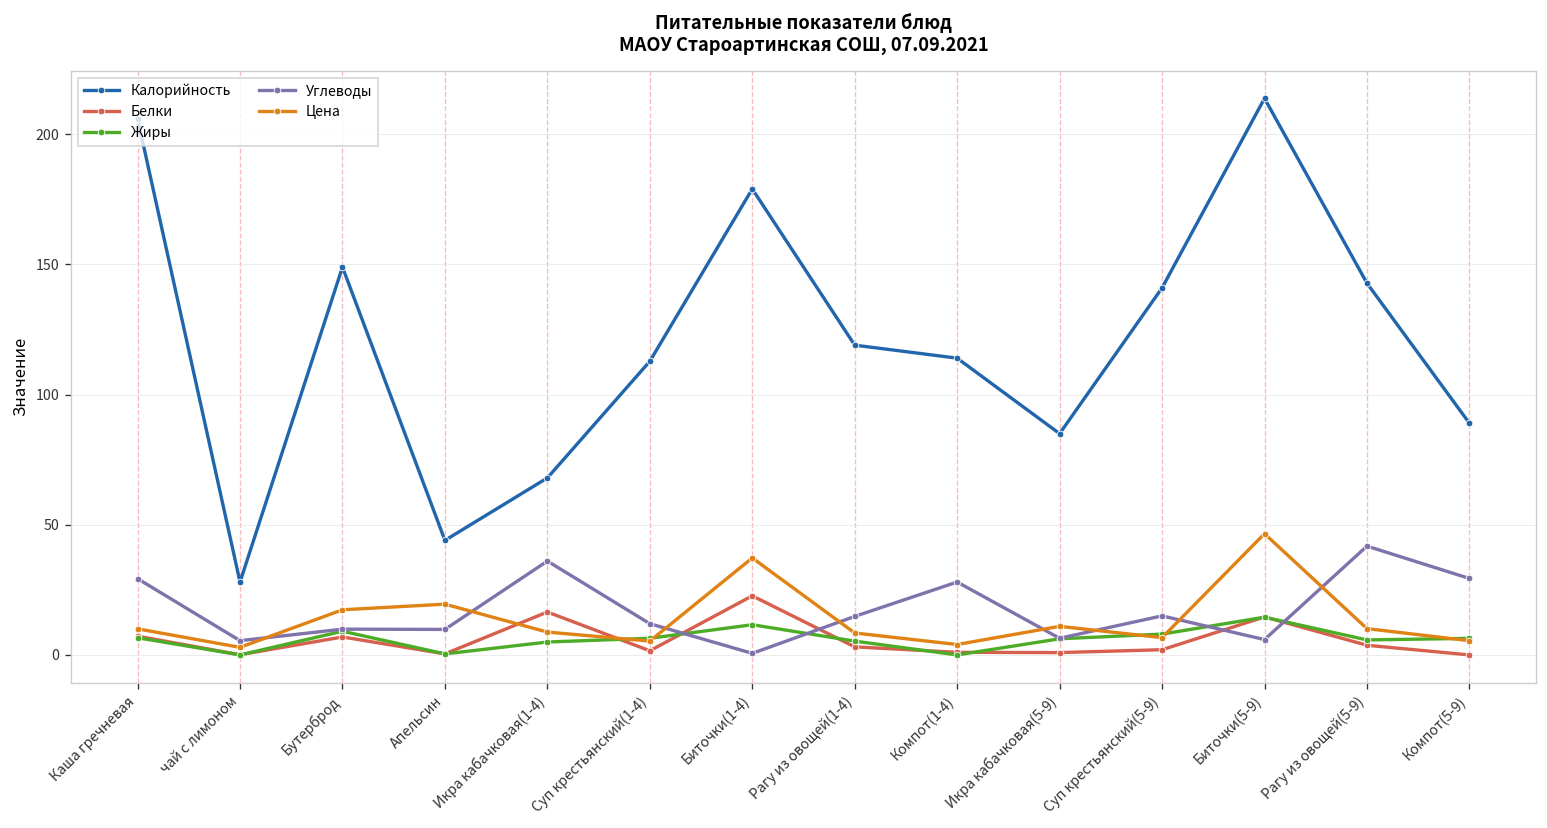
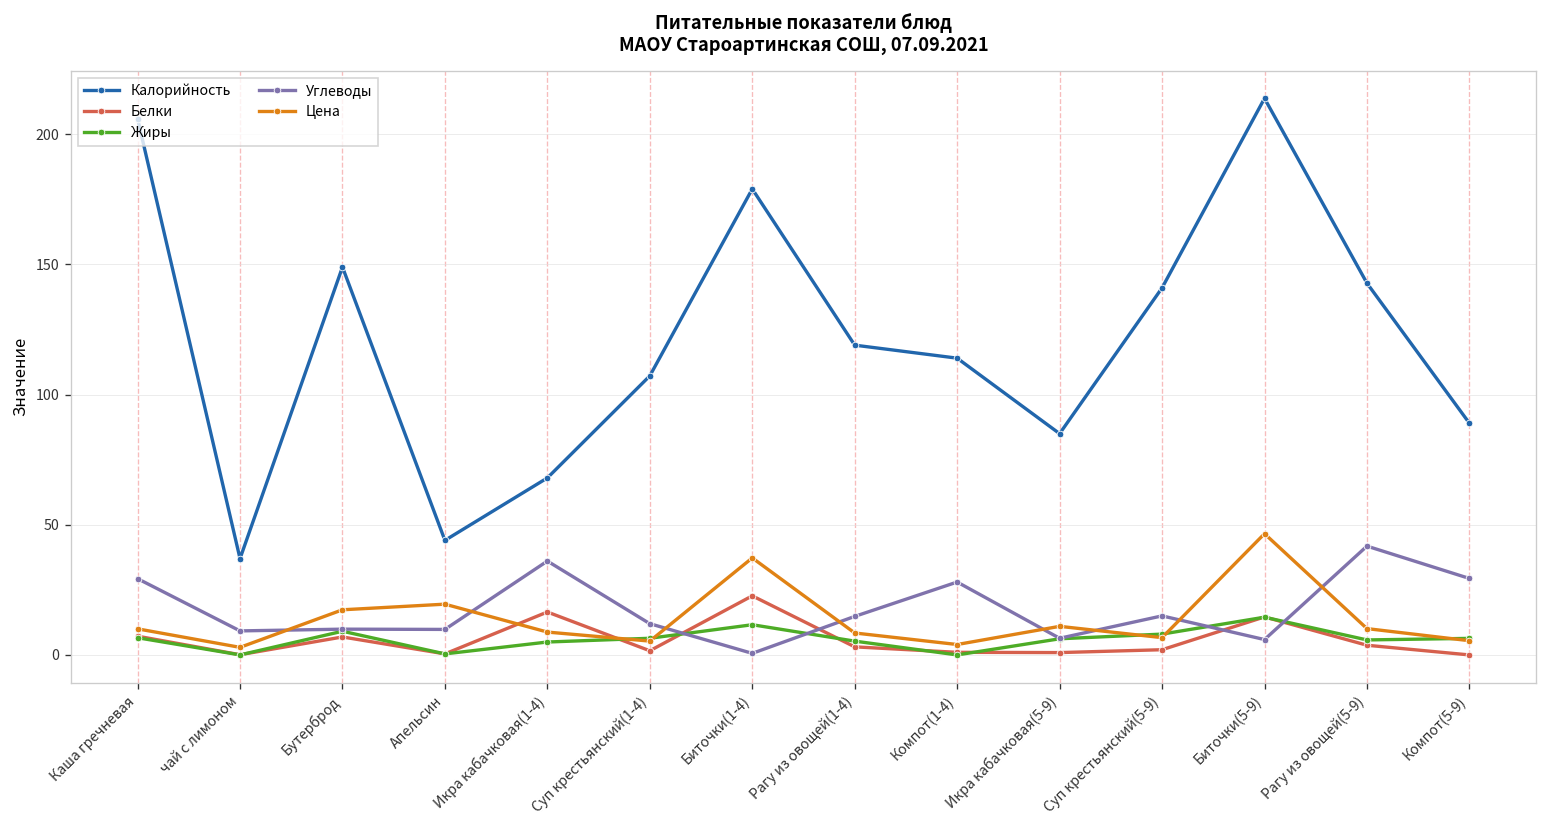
  {
    "Калорийность": {
-     "чай с лимоном": 28,
+     "чай с лимоном": 37,
      "Бутерброд": 149,
      "Апельсин": 44,
      "Икра кабачковая(1-4)": 68,
-     "Суп крестьянский(1-4)": 113,
+     "Суп крестьянский(1-4)": 107,
      "Биточки(1-4)": 179,
      "Рагу из овощей(1-4)": 119,
      "Компот(1-4)": 114,
      "Икра кабачковая(5-9)": 85,
      "Суп крестьянский(5-9)": 141,
      "Биточки(5-9)": 214,
      "Рагу из овощей(5-9)": 143,
      "Компот(5-9)": 89
    },
    "Белки": {
      "Бутерброд": 7,
      "Икра кабачковая(1-4)": 16,
      "Суп крестьянский(1-4)": 2,
      "Биточки(1-4)": 23,
      "Рагу из овощей(1-4)": 3,
      "Икра кабачковая(5-9)": 1,
      "Суп крестьянский(5-9)": 2,
      "Рагу из овощей(5-9)": 4,
      "Компот(5-9)": 0
    },
    "Жиры": {
      "Икра кабачковая(1-4)": 5,
      "Биточки(1-4)": 12,
      "Рагу из овощей(1-4)": 5,
      "Суп крестьянский(5-9)": 8,
      "Рагу из овощей(5-9)": 6
    },
    "Углеводы": {
      "Каша гречневая": 29,
-     "чай с лимоном": 5,
+     "чай с лимоном": 9,
      "Апельсин": 10,
      "Икра кабачковая(1-4)": 36,
      "Суп крестьянский(1-4)": 12,
      "Биточки(1-4)": 1,
      "Рагу из овощей(1-4)": 15,
      "Компот(1-4)": 28,
      "Суп крестьянский(5-9)": 15,
      "Биточки(5-9)": 6,
      "Рагу из овощей(5-9)": 42,
      "Компот(5-9)": 29
    },
    "Цена": {
      "Каша гречневая": 10,
      "чай с лимоном": 3,
      "Бутерброд": 17,
      "Апельсин": 20,
      "Икра кабачковая(1-4)": 9,
      "Биточки(1-4)": 37,
      "Рагу из овощей(1-4)": 8,
      "Компот(1-4)": 4,
      "Икра кабачковая(5-9)": 11,
      "Суп крестьянский(5-9)": 7,
      "Биточки(5-9)": 47,
      "Рагу из овощей(5-9)": 10
    }
  }
